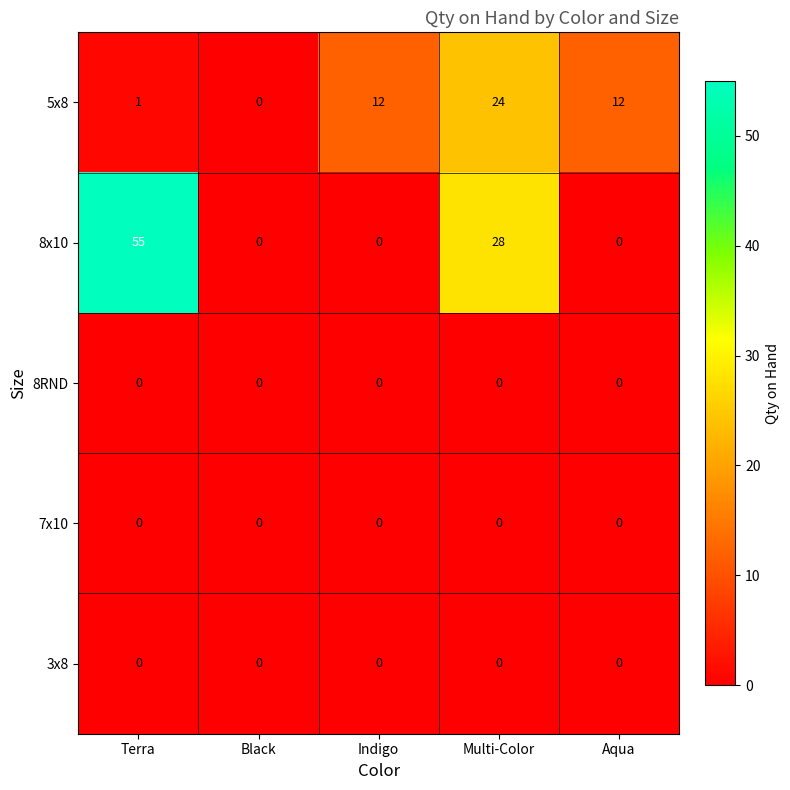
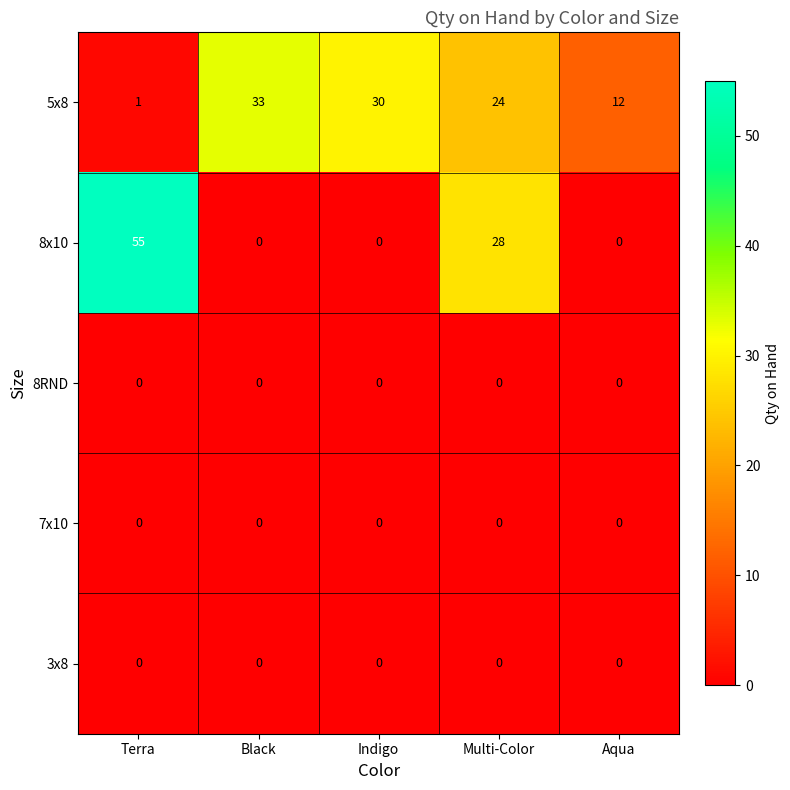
  {
    "5x8": {
      "Terra": 1,
-     "Black": 0,
-     "Indigo": 12,
+     "Black": 33,
+     "Indigo": 30,
      "Multi-Color": 24,
      "Aqua": 12
    },
    "8x10": {
      "Terra": 55,
      "Black": 0,
      "Indigo": 0,
      "Multi-Color": 28,
      "Aqua": 0
    },
    "8RND": {
      "Terra": 0,
      "Black": 0,
      "Indigo": 0,
      "Multi-Color": 0,
      "Aqua": 0
    },
    "7x10": {
      "Terra": 0,
      "Black": 0,
      "Indigo": 0,
      "Multi-Color": 0,
      "Aqua": 0
    },
    "3x8": {
      "Terra": 0,
      "Black": 0,
      "Indigo": 0,
      "Multi-Color": 0,
      "Aqua": 0
    }
  }
